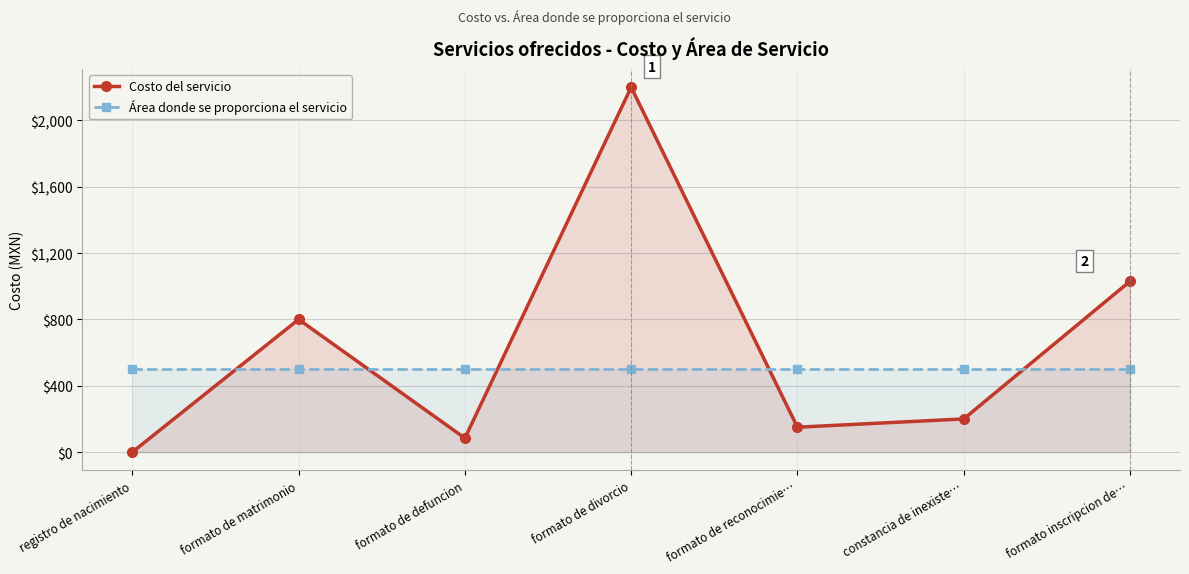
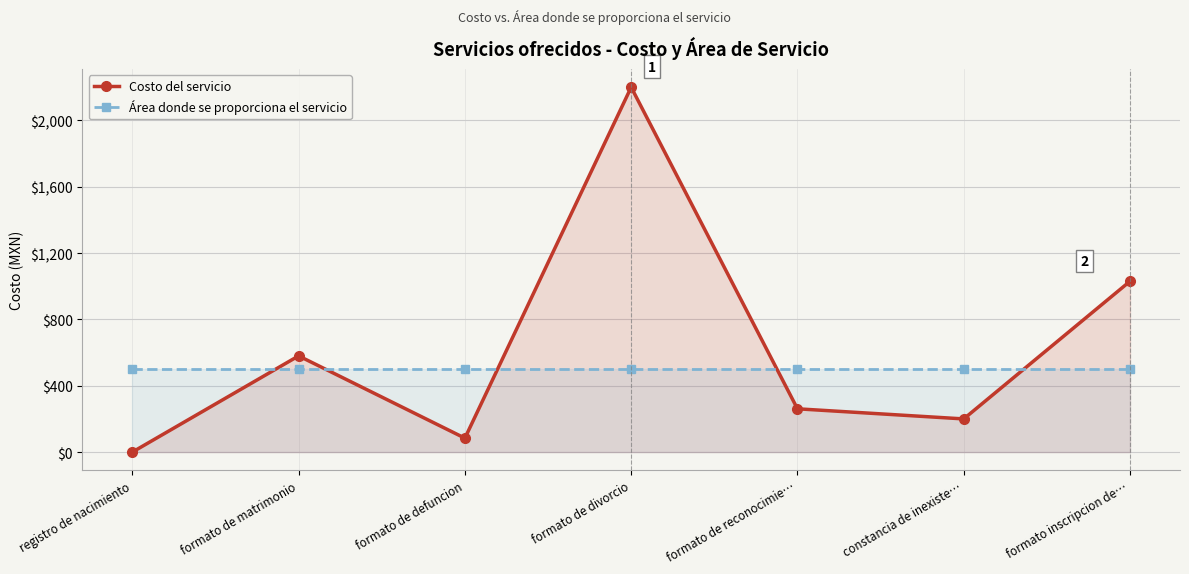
  {
    "Costo del servicio": {
      "registro de nacimiento": "$0",
-     "formato de matrimonio": "$800",
+     "formato de matrimonio": "$580",
      "formato de defuncion": "$80",
-     "formato de reconocimie…": "$150",
+     "formato de reconocimie…": "$260",
      "constancia de inexiste…": "$200",
      "formato inscripcion de…": "$1,030"
    },
    "Área donde se proporciona el servicio": {
      "registro de nacimiento": "$500",
      "formato de matrimonio": "$500",
      "formato de defuncion": "$500",
      "formato de divorcio": "$500",
      "formato de reconocimie…": "$500",
      "constancia de inexiste…": "$500",
      "formato inscripcion de…": "$500"
    }
  }
